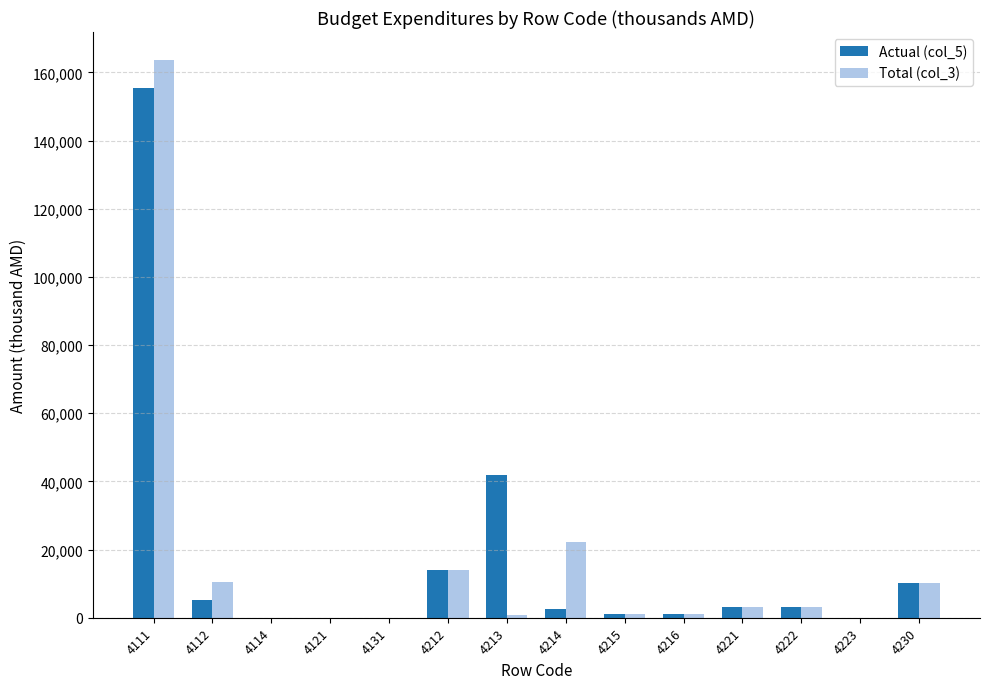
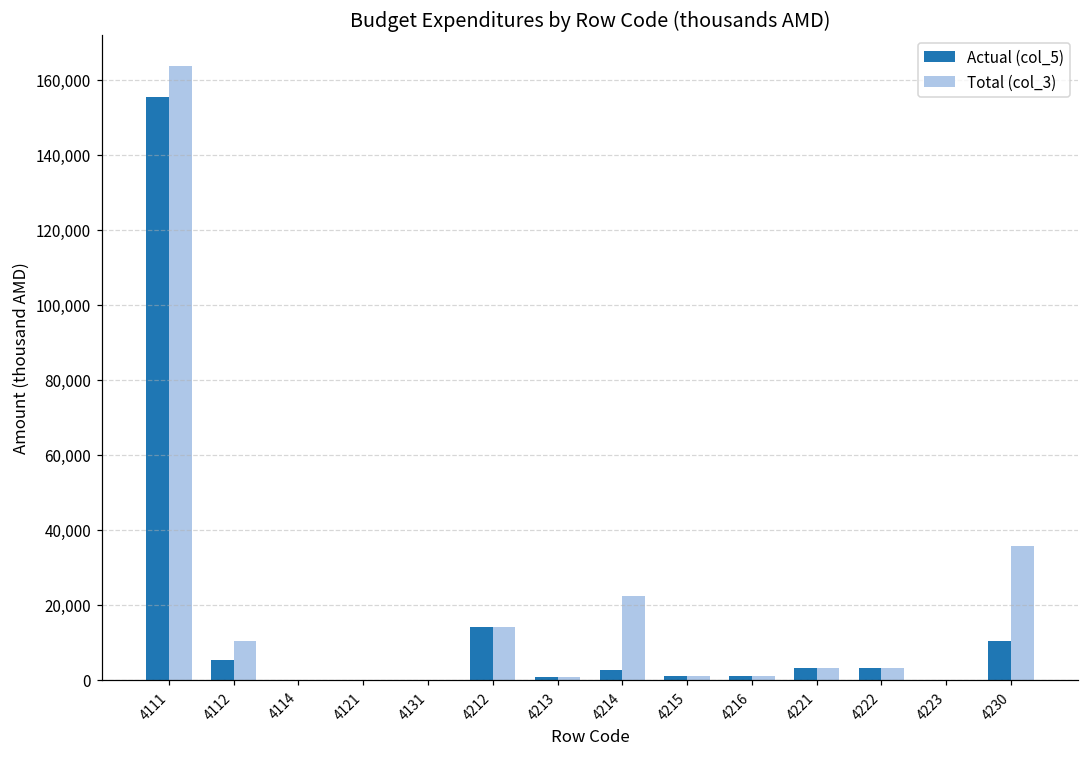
  {
    "Actual (col_5)": {
      "4111": "155,000",
      "4112": "5,000",
      "4114": "0",
      "4121": "0",
      "4131": "0",
      "4212": "14,000",
-     "4213": "42,000",
+     "4213": "1,000",
      "4214": "3,000",
      "4215": "1,000",
      "4216": "1,000",
      "4221": "3,000",
      "4222": "3,000",
      "4223": "0",
      "4230": "10,000"
    },
    "Total (col_3)": {
      "4111": "164,000",
      "4112": "10,000",
      "4114": "0",
      "4121": "0",
      "4131": "0",
      "4212": "14,000",
      "4213": "1,000",
      "4214": "22,000",
      "4215": "1,000",
      "4216": "1,000",
      "4221": "3,000",
      "4222": "3,000",
      "4223": "0",
-     "4230": "10,000"
+     "4230": "36,000"
    }
  }
